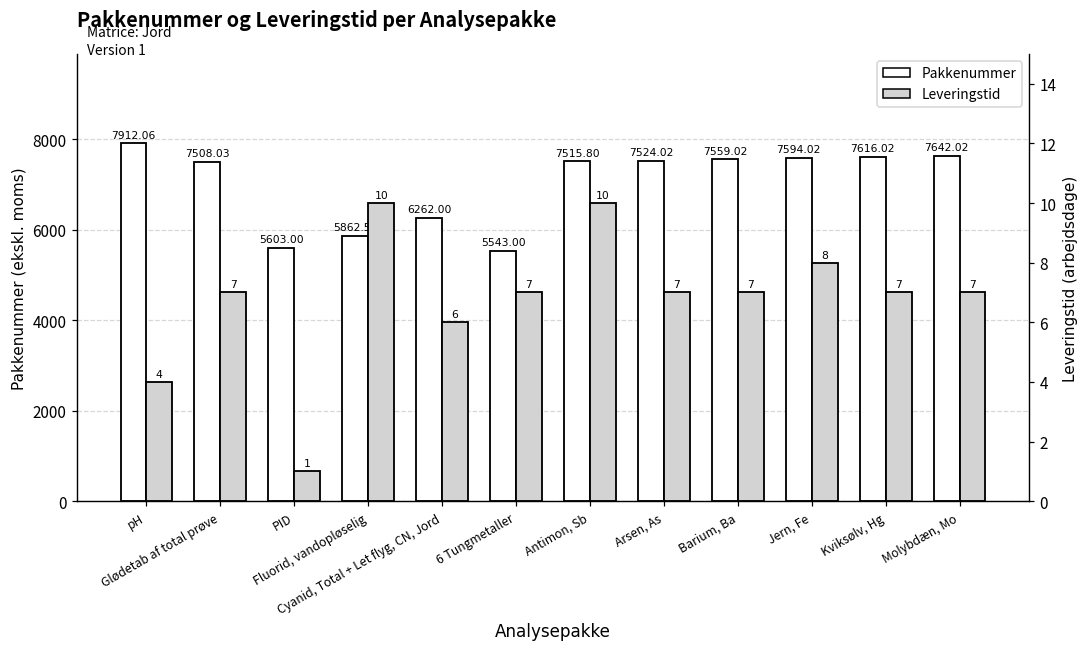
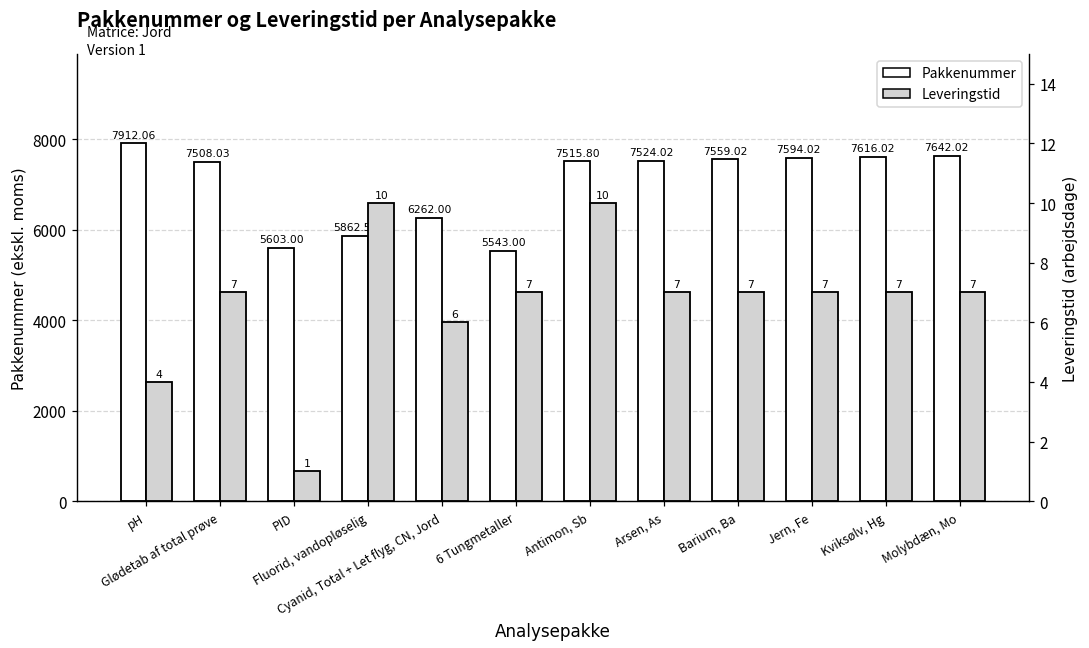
  {
    "Pakkenummer": {
      "pH": 7912.06,
      "Glødetab af total prøve": 7508.03,
      "PID": 5603.00,
      "Fluorid, vandopløselig": 5862.54,
      "Cyanid, Total + Let flyg, CN, Jord": 6262.00,
      "6 Tungmetaller": 5543.00,
      "Antimon, Sb": 7515.80,
      "Arsen, As": 7524.02,
      "Barium, Ba": 7559.02,
      "Jern, Fe": 7594.02,
      "Kviksølv, Hg": 7616.02,
      "Molybdæn, Mo": 7642.02
    },
    "Leveringstid": {
      "pH": 4,
      "Glødetab af total prøve": 7,
      "PID": 1,
      "Fluorid, vandopløselig": 10,
      "Cyanid, Total + Let flyg, CN, Jord": 6,
      "6 Tungmetaller": 7,
      "Antimon, Sb": 10,
      "Arsen, As": 7,
      "Barium, Ba": 7,
-     "Jern, Fe": 8,
+     "Jern, Fe": 7,
      "Kviksølv, Hg": 7,
      "Molybdæn, Mo": 7
    }
  }
